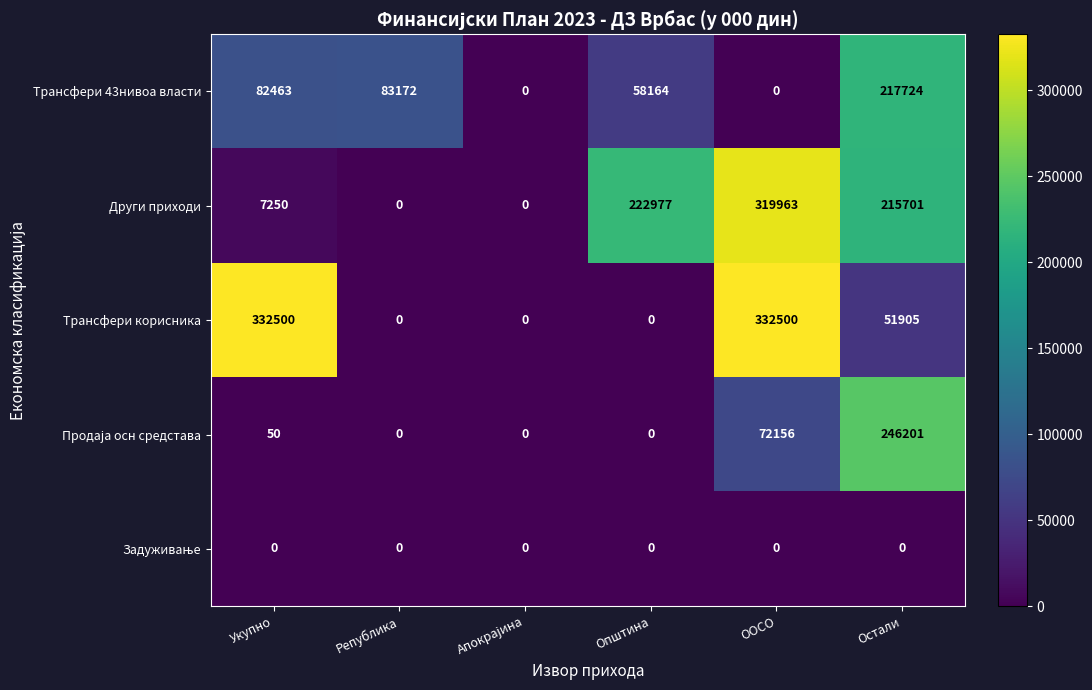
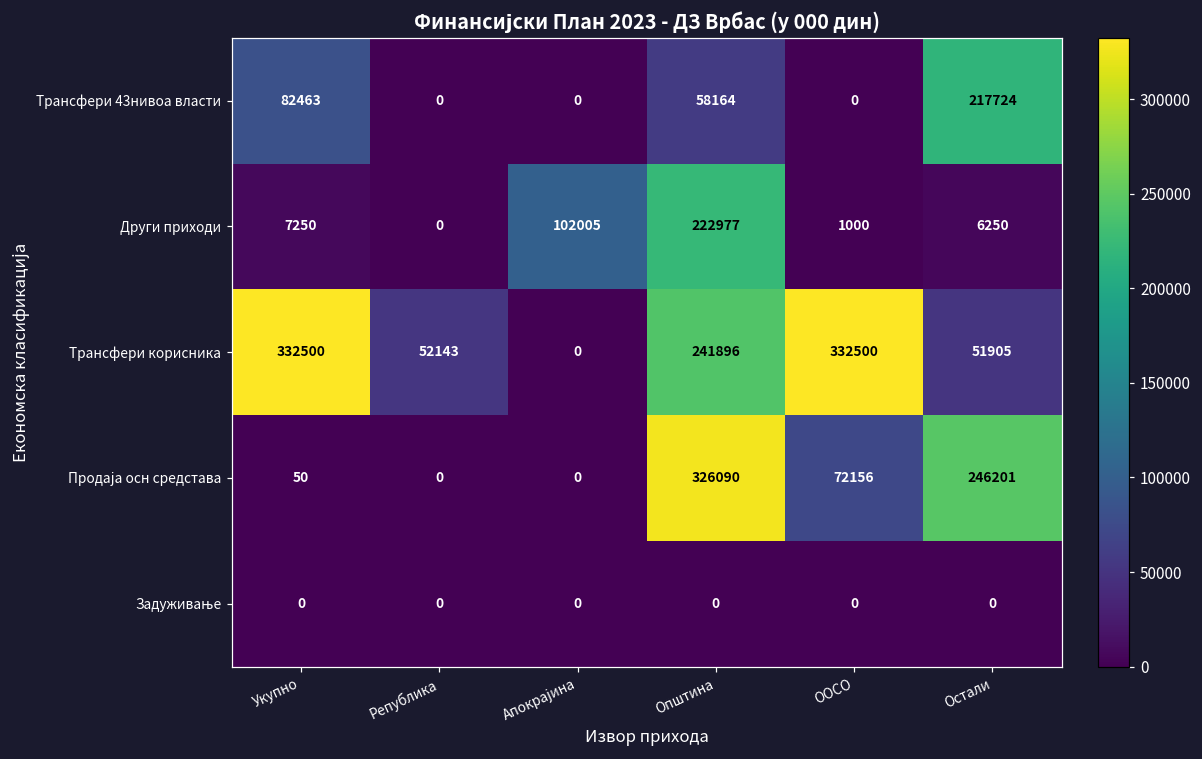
  {
    "Трансфери 43нивоа власти": {
      "Укупно": 82463,
-     "Република": 83172,
+     "Република": 0,
      "Апокрајина": 0,
      "Општина": 58164,
      "ООСО": 0,
      "Остали": 217724
    },
    "Други приходи": {
      "Укупно": 7250,
      "Република": 0,
-     "Апокрајина": 0,
+     "Апокрајина": 102005,
      "Општина": 222977,
-     "ООСО": 319963,
-     "Остали": 215701
+     "ООСО": 1000,
+     "Остали": 6250
    },
    "Трансфери корисника": {
      "Укупно": 332500,
-     "Република": 0,
+     "Република": 52143,
      "Апокрајина": 0,
-     "Општина": 0,
+     "Општина": 241896,
      "ООСО": 332500,
      "Остали": 51905
    },
    "Продаја осн средстава": {
      "Укупно": 50,
      "Република": 0,
      "Апокрајина": 0,
-     "Општина": 0,
+     "Општина": 326090,
      "ООСО": 72156,
      "Остали": 246201
    },
    "Задуживање": {
      "Укупно": 0,
      "Република": 0,
      "Апокрајина": 0,
      "Општина": 0,
      "ООСО": 0,
      "Остали": 0
    }
  }
